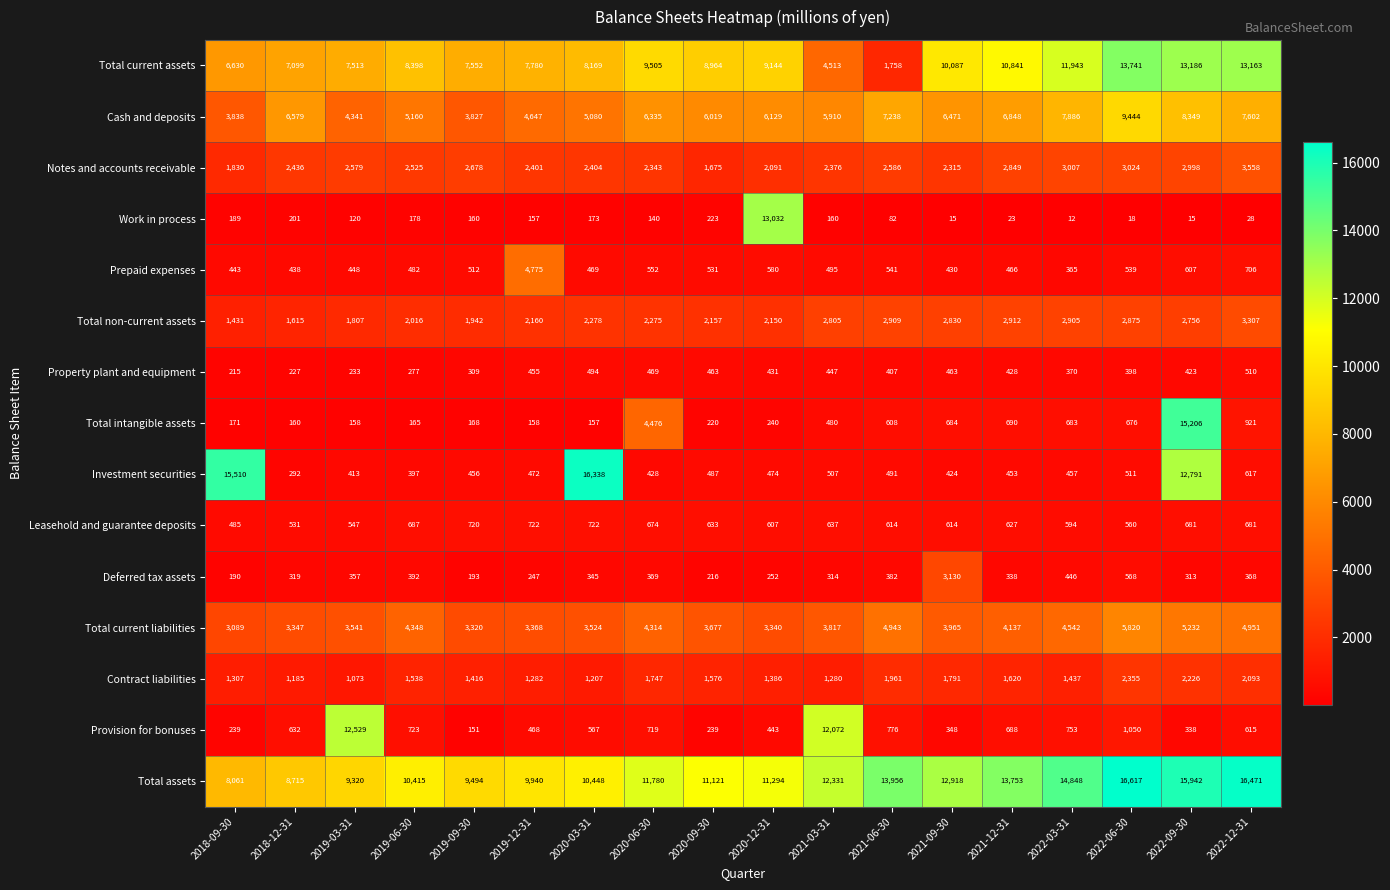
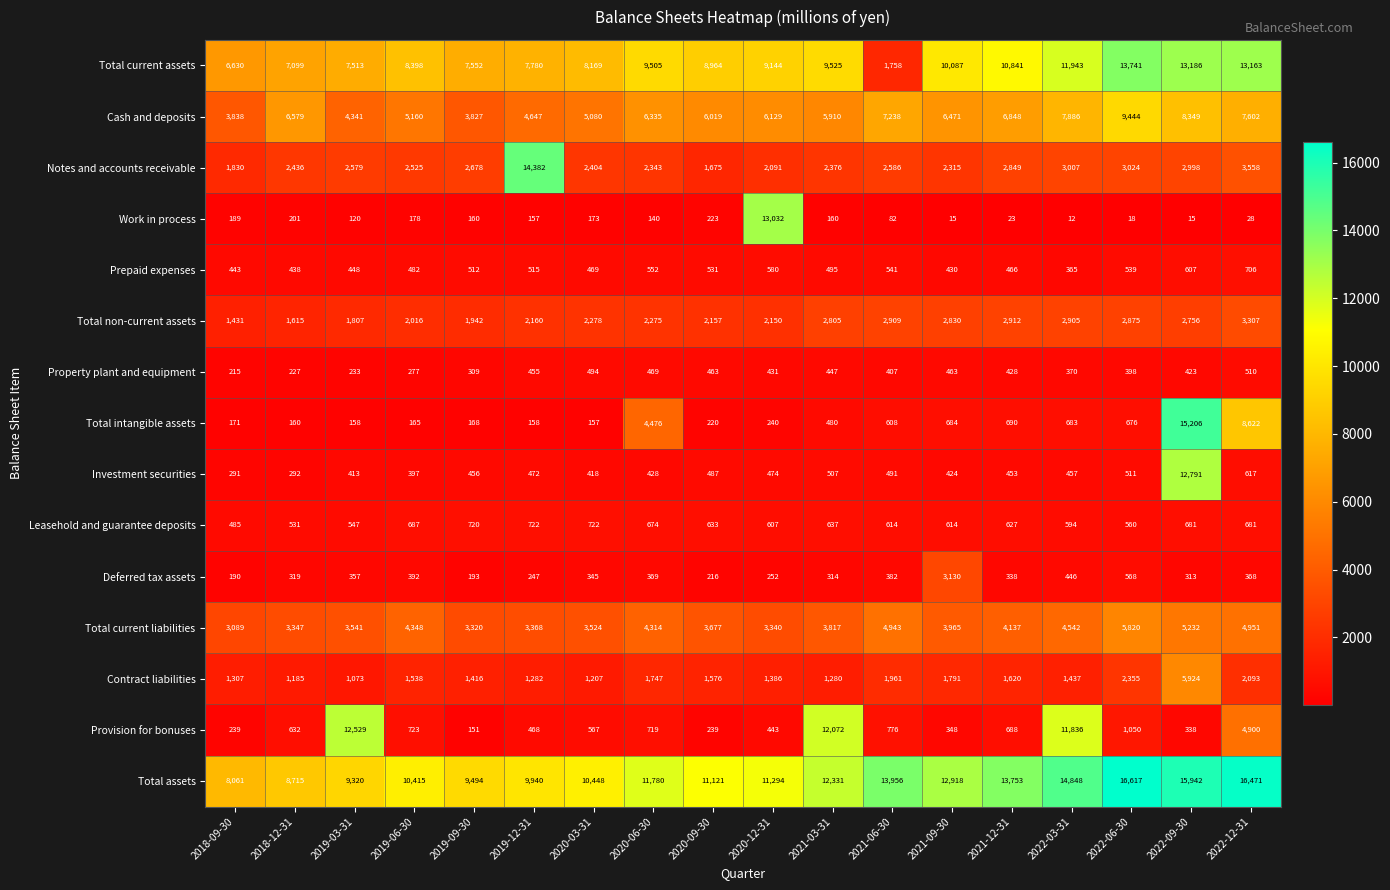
  {
    "Total current assets": {
      "2018-09-30": "6,630",
      "2018-12-31": "7,099",
      "2019-03-31": "7,513",
      "2019-06-30": "8,398",
      "2019-09-30": "7,552",
      "2019-12-31": "7,780",
      "2020-03-31": "8,169",
      "2020-06-30": "9,505",
      "2020-09-30": "8,964",
      "2020-12-31": "9,144",
-     "2021-03-31": "4,513",
+     "2021-03-31": "9,525",
      "2021-06-30": "1,758",
      "2021-09-30": "10,087",
      "2021-12-31": "10,841",
      "2022-03-31": "11,943",
      "2022-06-30": "13,741",
      "2022-09-30": "13,186",
      "2022-12-31": "13,163"
    },
    "Notes and accounts receivable": {
      "2018-09-30": "1,830",
      "2018-12-31": "2,436",
      "2019-03-31": "2,579",
      "2019-06-30": "2,525",
      "2019-09-30": "2,678",
-     "2019-12-31": "2,401",
+     "2019-12-31": "14,382",
      "2020-03-31": "2,404",
      "2020-06-30": "2,343",
      "2020-09-30": "1,675",
      "2020-12-31": "2,091",
      "2021-03-31": "2,376",
      "2021-06-30": "2,586",
      "2021-09-30": "2,315",
      "2021-12-31": "2,849",
      "2022-03-31": "3,007",
      "2022-06-30": "3,024",
      "2022-09-30": "2,998",
      "2022-12-31": "3,558"
    },
    "Prepaid expenses": {
      "2018-09-30": "443",
      "2018-12-31": "438",
      "2019-03-31": "448",
      "2019-06-30": "482",
      "2019-09-30": "512",
-     "2019-12-31": "4,775",
+     "2019-12-31": "515",
      "2020-03-31": "469",
      "2020-06-30": "552",
      "2020-09-30": "531",
      "2020-12-31": "580",
      "2021-03-31": "495",
      "2021-06-30": "541",
      "2021-09-30": "430",
      "2021-12-31": "466",
      "2022-03-31": "365",
      "2022-06-30": "539",
      "2022-09-30": "607",
      "2022-12-31": "706"
    },
    "Total intangible assets": {
      "2018-09-30": "171",
      "2018-12-31": "160",
      "2019-03-31": "158",
      "2019-06-30": "165",
      "2019-09-30": "168",
      "2019-12-31": "158",
      "2020-03-31": "157",
      "2020-06-30": "4,476",
      "2020-09-30": "220",
      "2020-12-31": "240",
      "2021-03-31": "480",
      "2021-06-30": "608",
      "2021-09-30": "684",
      "2021-12-31": "690",
      "2022-03-31": "683",
      "2022-06-30": "676",
      "2022-09-30": "15,206",
-     "2022-12-31": "921"
+     "2022-12-31": "8,622"
    },
    "Investment securities": {
-     "2018-09-30": "15,510",
+     "2018-09-30": "291",
      "2018-12-31": "292",
      "2019-03-31": "413",
      "2019-06-30": "397",
      "2019-09-30": "456",
      "2019-12-31": "472",
-     "2020-03-31": "16,338",
+     "2020-03-31": "418",
      "2020-06-30": "428",
      "2020-09-30": "487",
      "2020-12-31": "474",
      "2021-03-31": "507",
      "2021-06-30": "491",
      "2021-09-30": "424",
      "2021-12-31": "453",
      "2022-03-31": "457",
      "2022-06-30": "511",
      "2022-09-30": "12,791",
      "2022-12-31": "617"
    },
    "Contract liabilities": {
      "2018-09-30": "1,307",
      "2018-12-31": "1,185",
      "2019-03-31": "1,073",
      "2019-06-30": "1,538",
      "2019-09-30": "1,416",
      "2019-12-31": "1,282",
      "2020-03-31": "1,207",
      "2020-06-30": "1,747",
      "2020-09-30": "1,576",
      "2020-12-31": "1,386",
      "2021-03-31": "1,280",
      "2021-06-30": "1,961",
      "2021-09-30": "1,791",
      "2021-12-31": "1,620",
      "2022-03-31": "1,437",
      "2022-06-30": "2,355",
-     "2022-09-30": "2,226",
+     "2022-09-30": "5,924",
      "2022-12-31": "2,093"
    },
    "Provision for bonuses": {
      "2018-09-30": "239",
      "2018-12-31": "632",
      "2019-03-31": "12,529",
      "2019-06-30": "723",
      "2019-09-30": "151",
      "2019-12-31": "468",
      "2020-03-31": "567",
      "2020-06-30": "719",
      "2020-09-30": "239",
      "2020-12-31": "443",
      "2021-03-31": "12,072",
      "2021-06-30": "776",
      "2021-09-30": "348",
      "2021-12-31": "688",
-     "2022-03-31": "753",
+     "2022-03-31": "11,836",
      "2022-06-30": "1,050",
      "2022-09-30": "338",
-     "2022-12-31": "615"
+     "2022-12-31": "4,900"
    }
  }
